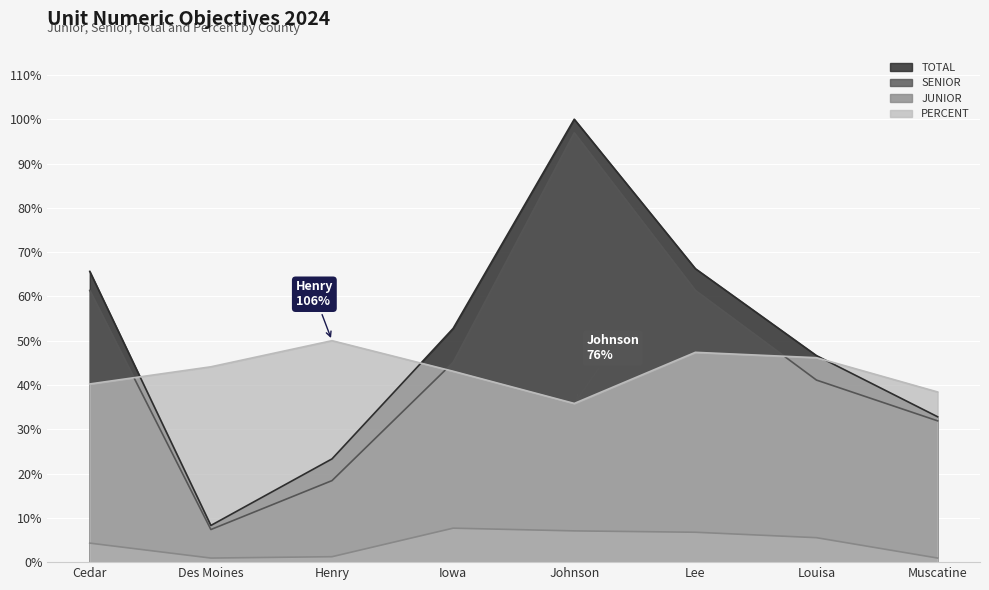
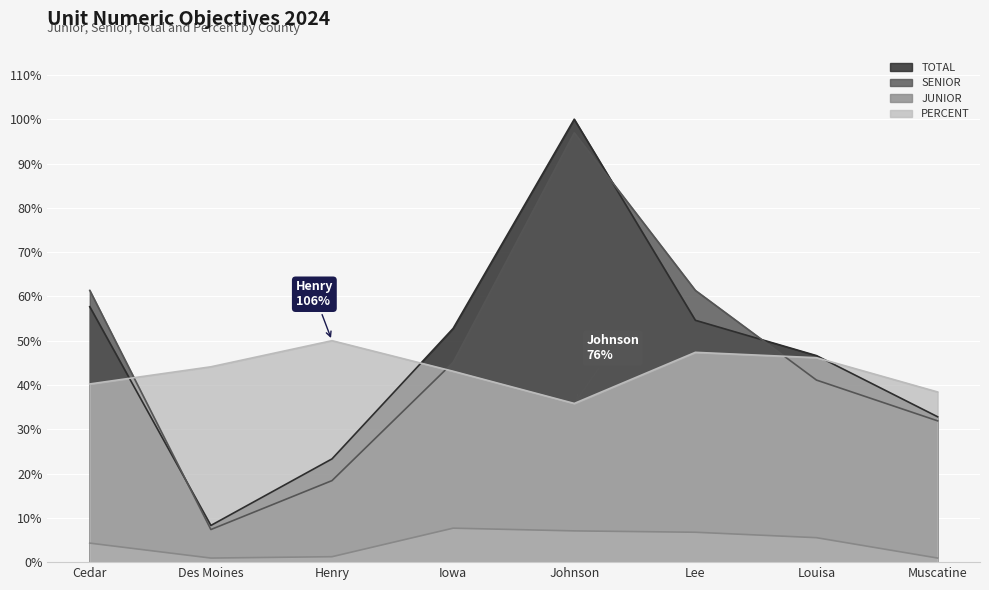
  {
    "TOTAL": {
-     "Cedar": "66%",
+     "Cedar": "58%",
      "Des Moines": "8%",
      "Henry": "23%",
      "Iowa": "53%",
      "Johnson": "100%",
-     "Lee": "66%",
+     "Lee": "55%",
      "Muscatine": "33%"
    },
    "SENIOR": {
      "Cedar": "61%",
      "Des Moines": "7%",
      "Henry": "18%",
      "Iowa": "45%",
      "Johnson": "97%",
      "Lee": "61%",
      "Louisa": "41%",
      "Muscatine": "32%"
    },
    "JUNIOR": {
      "Cedar": "4%",
      "Des Moines": "1%",
      "Henry": "1%",
      "Iowa": "8%",
      "Johnson": "7%",
      "Lee": "7%",
      "Louisa": "6%",
      "Muscatine": "1%"
    },
    "PERCENT": {
      "Cedar": "40%",
      "Des Moines": "44%",
      "Iowa": "43%",
      "Lee": "47%",
      "Muscatine": "38%"
    }
  }
